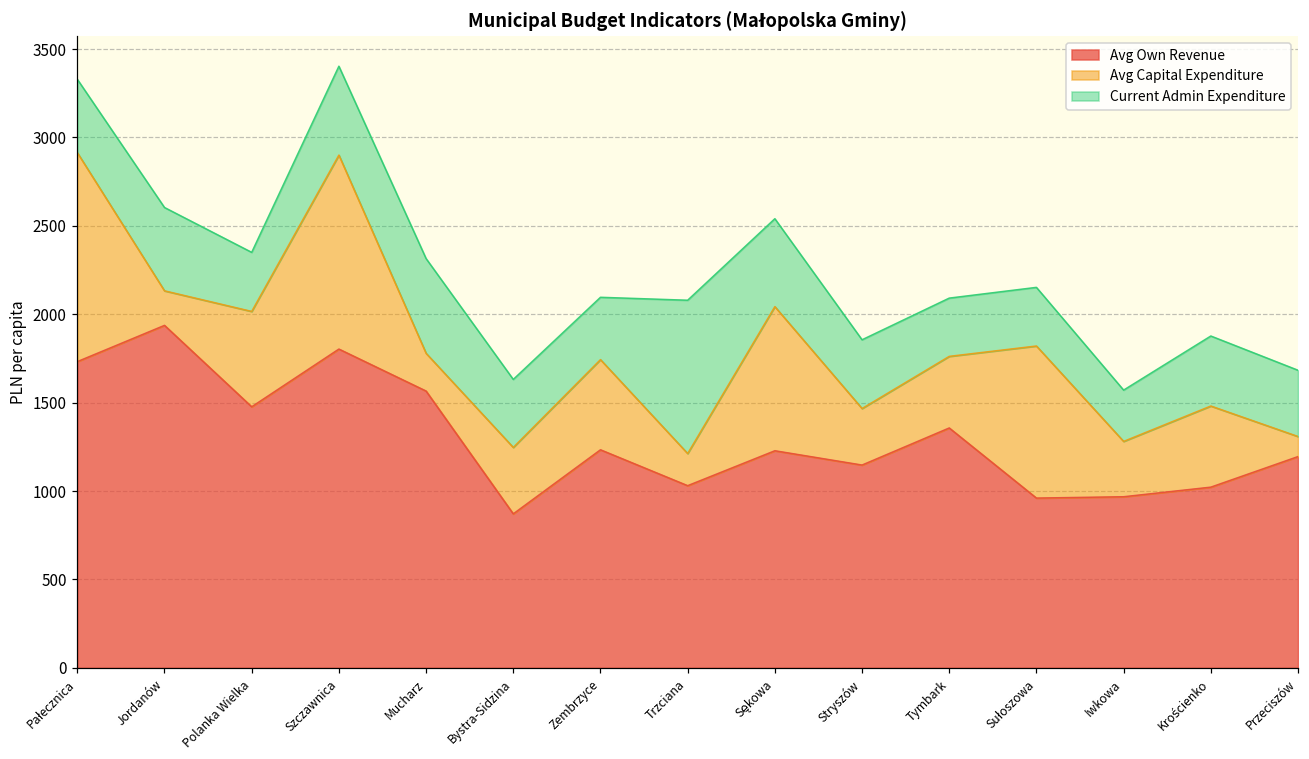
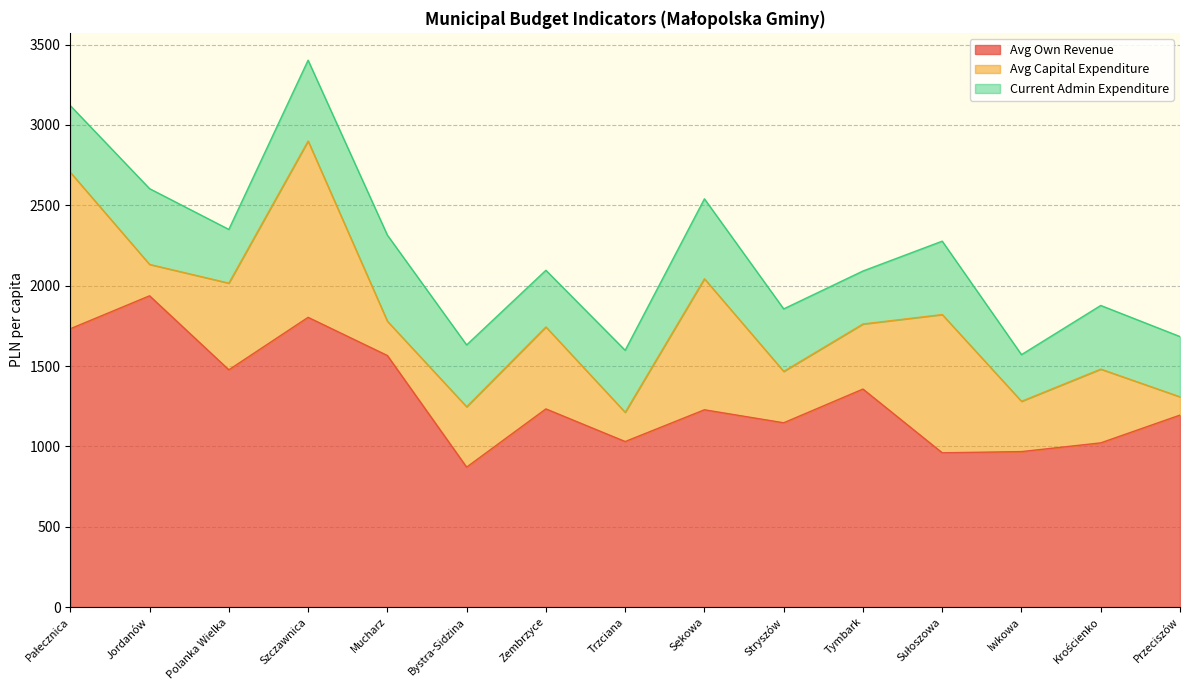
  {
    "Avg Own Revenue": {
      "Pałecznica": 1730,
      "Jordanów": 1940,
      "Polanka Wielka": 1480,
      "Szczawnica": 1800,
      "Mucharz": 1570,
      "Bystra-Sidzina": 870,
      "Zembrzyce": 1230,
      "Trzciana": 1030,
      "Sękowa": 1230,
      "Stryszów": 1150,
      "Tymbark": 1360,
      "Sułoszowa": 960,
      "Iwkowa": 970,
      "Krościenko": 1020,
      "Przeciszów": 1190
    },
    "Avg Capital Expenditure": {
-     "Pałecznica": 1180,
+     "Pałecznica": 970,
      "Jordanów": 200,
      "Polanka Wielka": 540,
      "Szczawnica": 1100,
      "Mucharz": 210,
      "Bystra-Sidzina": 380,
      "Zembrzyce": 510,
      "Trzciana": 180,
      "Sękowa": 820,
      "Stryszów": 320,
      "Tymbark": 410,
      "Sułoszowa": 860,
      "Iwkowa": 310,
      "Krościenko": 460,
      "Przeciszów": 110
    },
    "Current Admin Expenditure": {
      "Pałecznica": 410,
      "Jordanów": 470,
      "Polanka Wielka": 330,
      "Szczawnica": 500,
      "Mucharz": 540,
      "Bystra-Sidzina": 380,
      "Zembrzyce": 350,
-     "Trzciana": 870,
+     "Trzciana": 390,
      "Sękowa": 500,
      "Stryszów": 390,
      "Tymbark": 330,
-     "Sułoszowa": 330,
+     "Sułoszowa": 460,
      "Iwkowa": 290,
      "Krościenko": 400,
      "Przeciszów": 370
    }
  }
